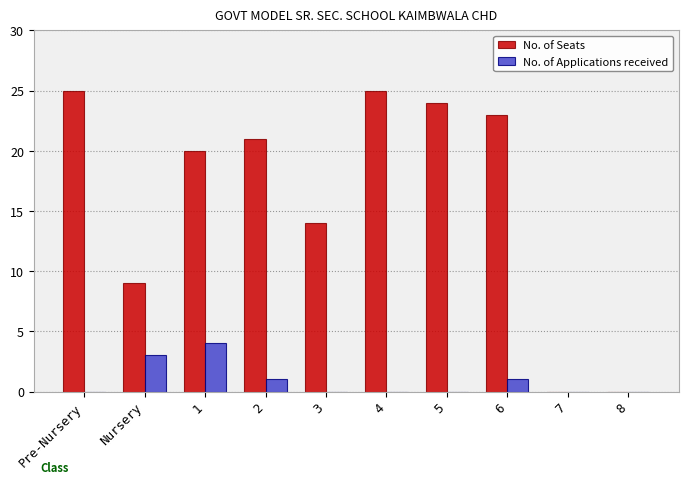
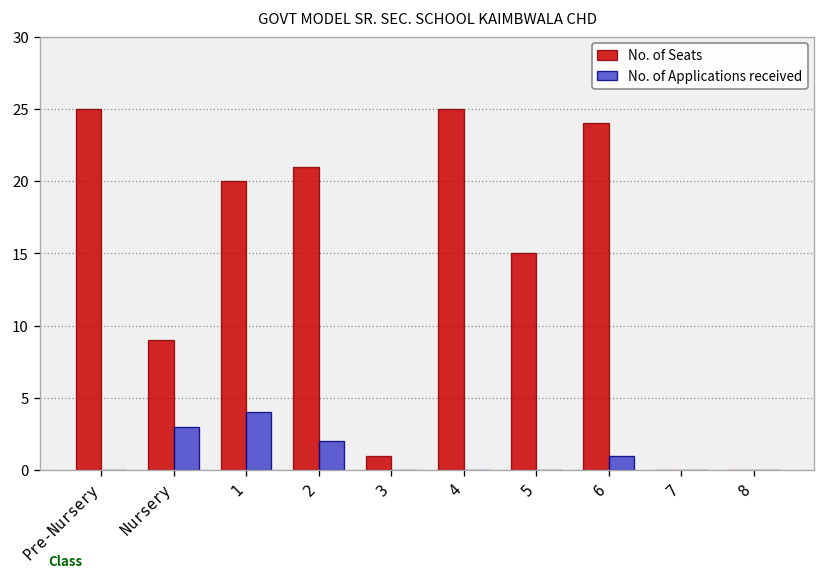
  {
    "No. of Seats": {
      "Pre-Nursery": 25,
      "Nursery": 9,
      "1": 20,
      "2": 21,
-     "3": 14,
+     "3": 1,
      "4": 25,
-     "5": 24,
-     "6": 23,
+     "5": 15,
+     "6": 24,
      "7": 0,
      "8": 0
    },
    "No. of Applications received": {
      "Pre-Nursery": 0,
      "Nursery": 3,
      "1": 4,
-     "2": 1,
+     "2": 2,
      "3": 0,
      "4": 0,
      "5": 0,
      "6": 1,
      "7": 0,
      "8": 0
    }
  }
